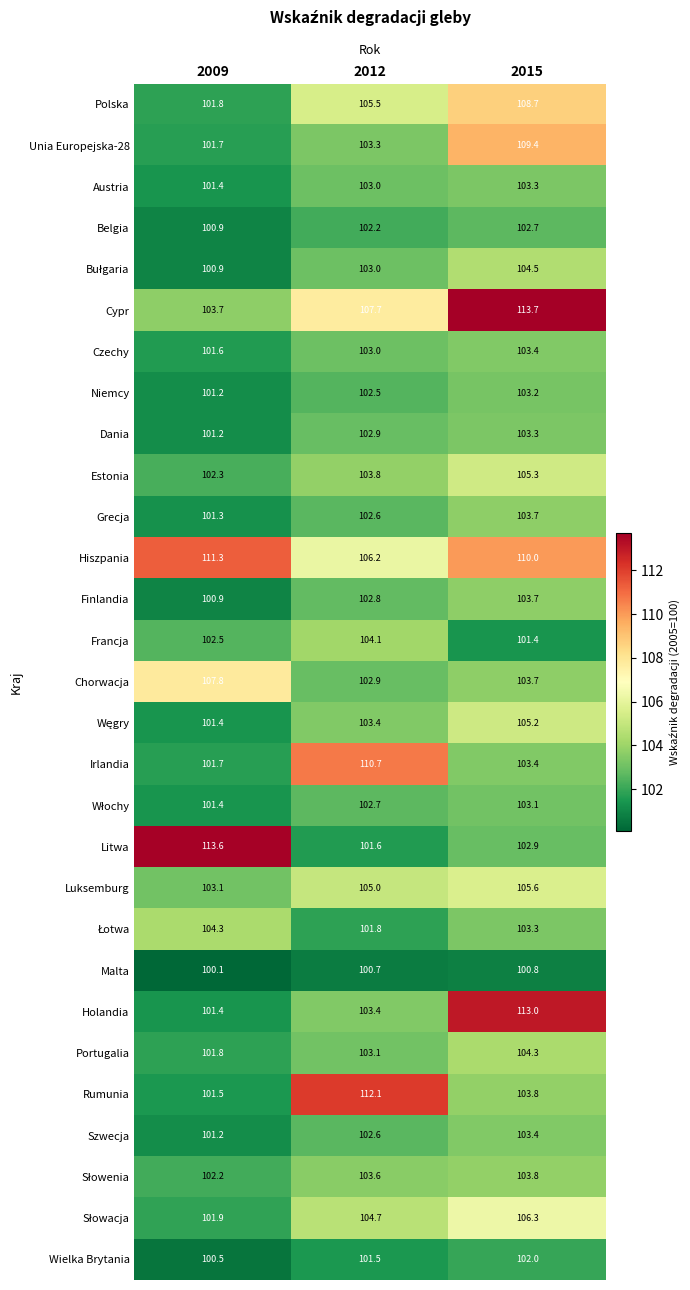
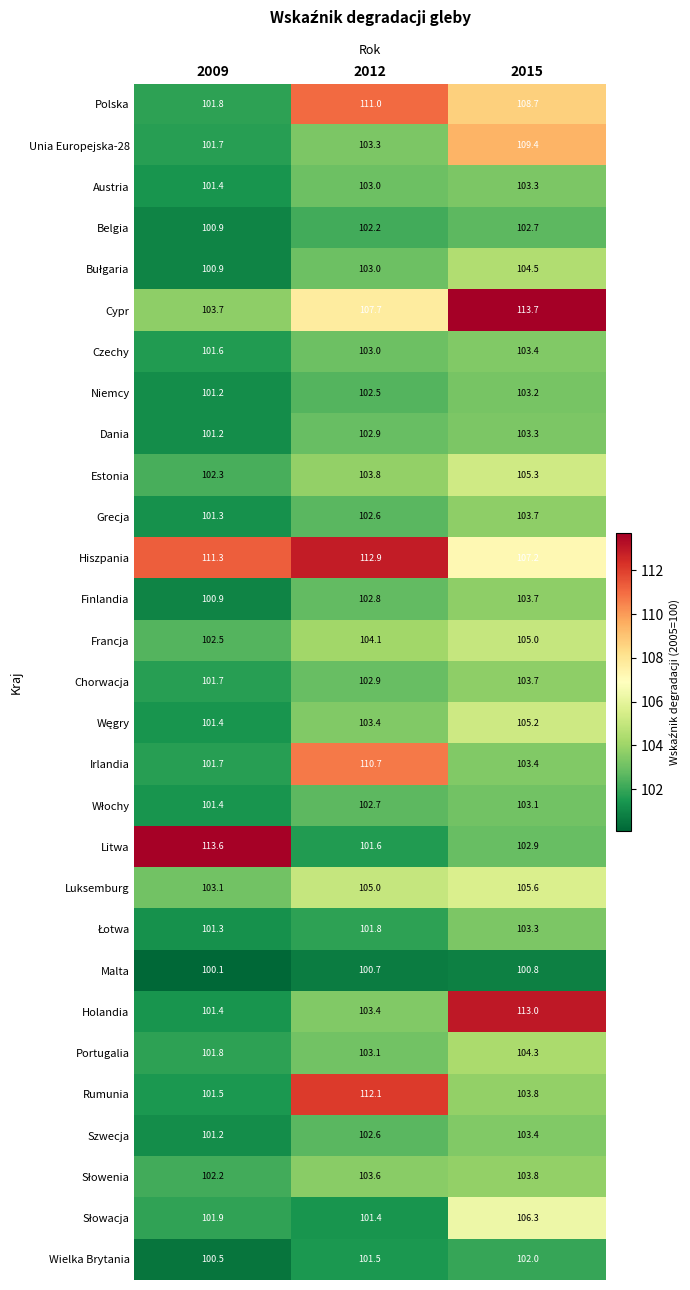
  {
    "Polska": {
      "2009": 101.8,
-     "2012": 105.5,
+     "2012": 111.0,
      "2015": 108.7
    },
    "Unia Europejska-28": {
      "2009": 101.7,
      "2012": 103.3,
      "2015": 109.4
    },
    "Austria": {
      "2009": 101.4,
      "2012": 103.0,
      "2015": 103.3
    },
    "Belgia": {
      "2009": 100.9,
      "2012": 102.2,
      "2015": 102.7
    },
    "Bułgaria": {
      "2009": 100.9,
      "2012": 103.0,
      "2015": 104.5
    },
    "Cypr": {
      "2009": 103.7,
      "2012": 107.7,
      "2015": 113.7
    },
    "Czechy": {
      "2009": 101.6,
      "2012": 103.0,
      "2015": 103.4
    },
    "Niemcy": {
      "2009": 101.2,
      "2012": 102.5,
      "2015": 103.2
    },
    "Dania": {
      "2009": 101.2,
      "2012": 102.9,
      "2015": 103.3
    },
    "Estonia": {
      "2009": 102.3,
      "2012": 103.8,
      "2015": 105.3
    },
    "Grecja": {
      "2009": 101.3,
      "2012": 102.6,
      "2015": 103.7
    },
    "Hiszpania": {
      "2009": 111.3,
-     "2012": 106.2,
-     "2015": 110.0
+     "2012": 112.9,
+     "2015": 107.2
    },
    "Finlandia": {
      "2009": 100.9,
      "2012": 102.8,
      "2015": 103.7
    },
    "Francja": {
      "2009": 102.5,
      "2012": 104.1,
-     "2015": 101.4
+     "2015": 105.0
    },
    "Chorwacja": {
-     "2009": 107.8,
+     "2009": 101.7,
      "2012": 102.9,
      "2015": 103.7
    },
    "Węgry": {
      "2009": 101.4,
      "2012": 103.4,
      "2015": 105.2
    },
    "Irlandia": {
      "2009": 101.7,
      "2012": 110.7,
      "2015": 103.4
    },
    "Włochy": {
      "2009": 101.4,
      "2012": 102.7,
      "2015": 103.1
    },
    "Litwa": {
      "2009": 113.6,
      "2012": 101.6,
      "2015": 102.9
    },
    "Luksemburg": {
      "2009": 103.1,
      "2012": 105.0,
      "2015": 105.6
    },
    "Łotwa": {
-     "2009": 104.3,
+     "2009": 101.3,
      "2012": 101.8,
      "2015": 103.3
    },
    "Malta": {
      "2009": 100.1,
      "2012": 100.7,
      "2015": 100.8
    },
    "Holandia": {
      "2009": 101.4,
      "2012": 103.4,
      "2015": 113.0
    },
    "Portugalia": {
      "2009": 101.8,
      "2012": 103.1,
      "2015": 104.3
    },
    "Rumunia": {
      "2009": 101.5,
      "2012": 112.1,
      "2015": 103.8
    },
    "Szwecja": {
      "2009": 101.2,
      "2012": 102.6,
      "2015": 103.4
    },
    "Słowenia": {
      "2009": 102.2,
      "2012": 103.6,
      "2015": 103.8
    },
    "Słowacja": {
      "2009": 101.9,
-     "2012": 104.7,
+     "2012": 101.4,
      "2015": 106.3
    },
    "Wielka Brytania": {
      "2009": 100.5,
      "2012": 101.5,
      "2015": 102.0
    }
  }
